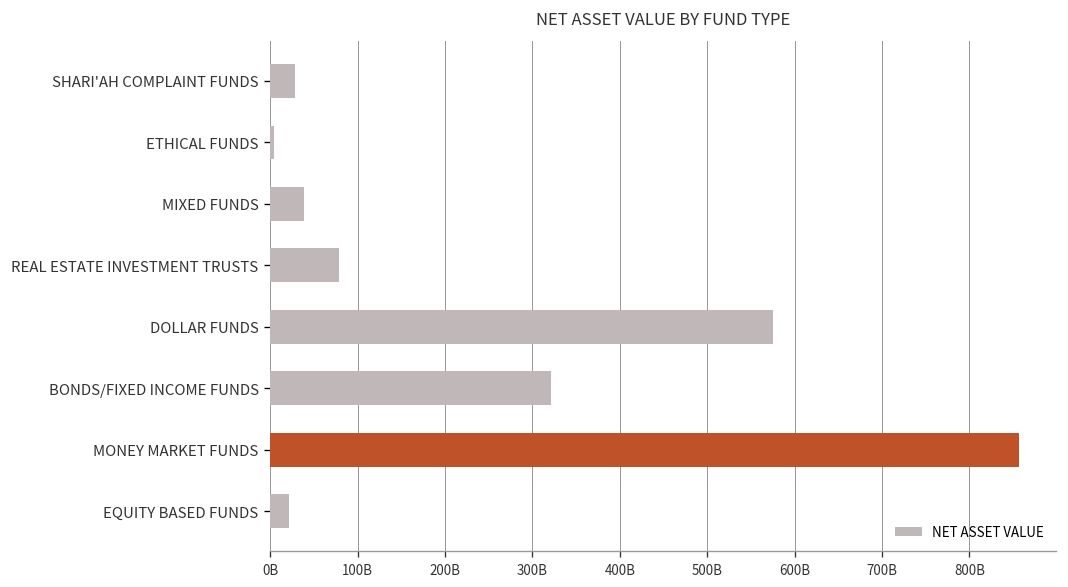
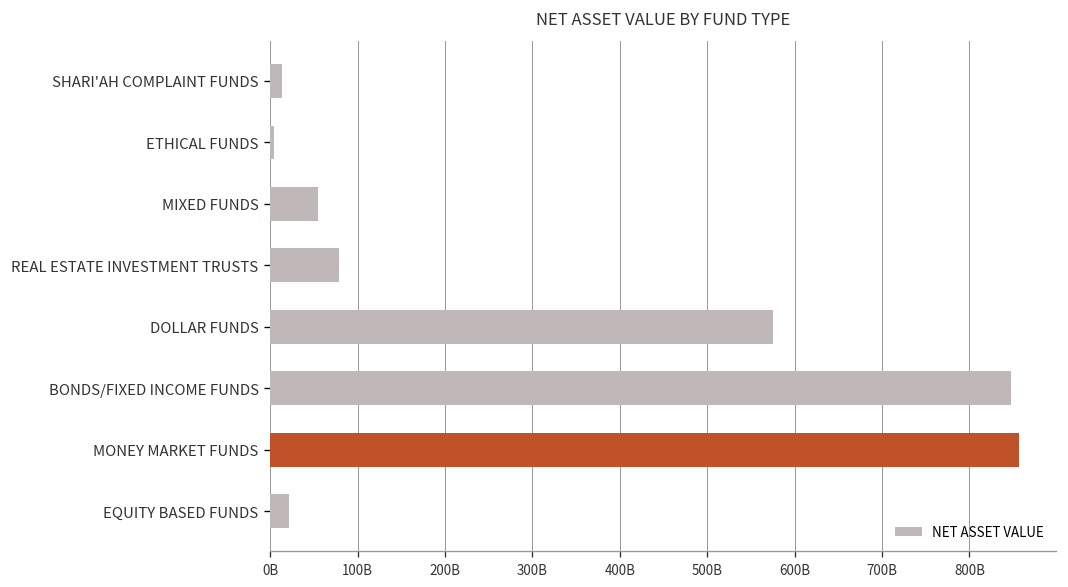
  {
-   "SHARI'AH COMPLAINT FUNDS": 30000000000,
+   "SHARI'AH COMPLAINT FUNDS": 10000000000,
    "ETHICAL FUNDS": 0,
-   "MIXED FUNDS": 40000000000,
+   "MIXED FUNDS": 50000000000,
    "REAL ESTATE INVESTMENT TRUSTS": 80000000000,
    "DOLLAR FUNDS": 580000000000,
-   "BONDS/FIXED INCOME FUNDS": 320000000000,
+   "BONDS/FIXED INCOME FUNDS": 850000000000,
    "MONEY MARKET FUNDS": 860000000000,
    "EQUITY BASED FUNDS": 20000000000
  }
